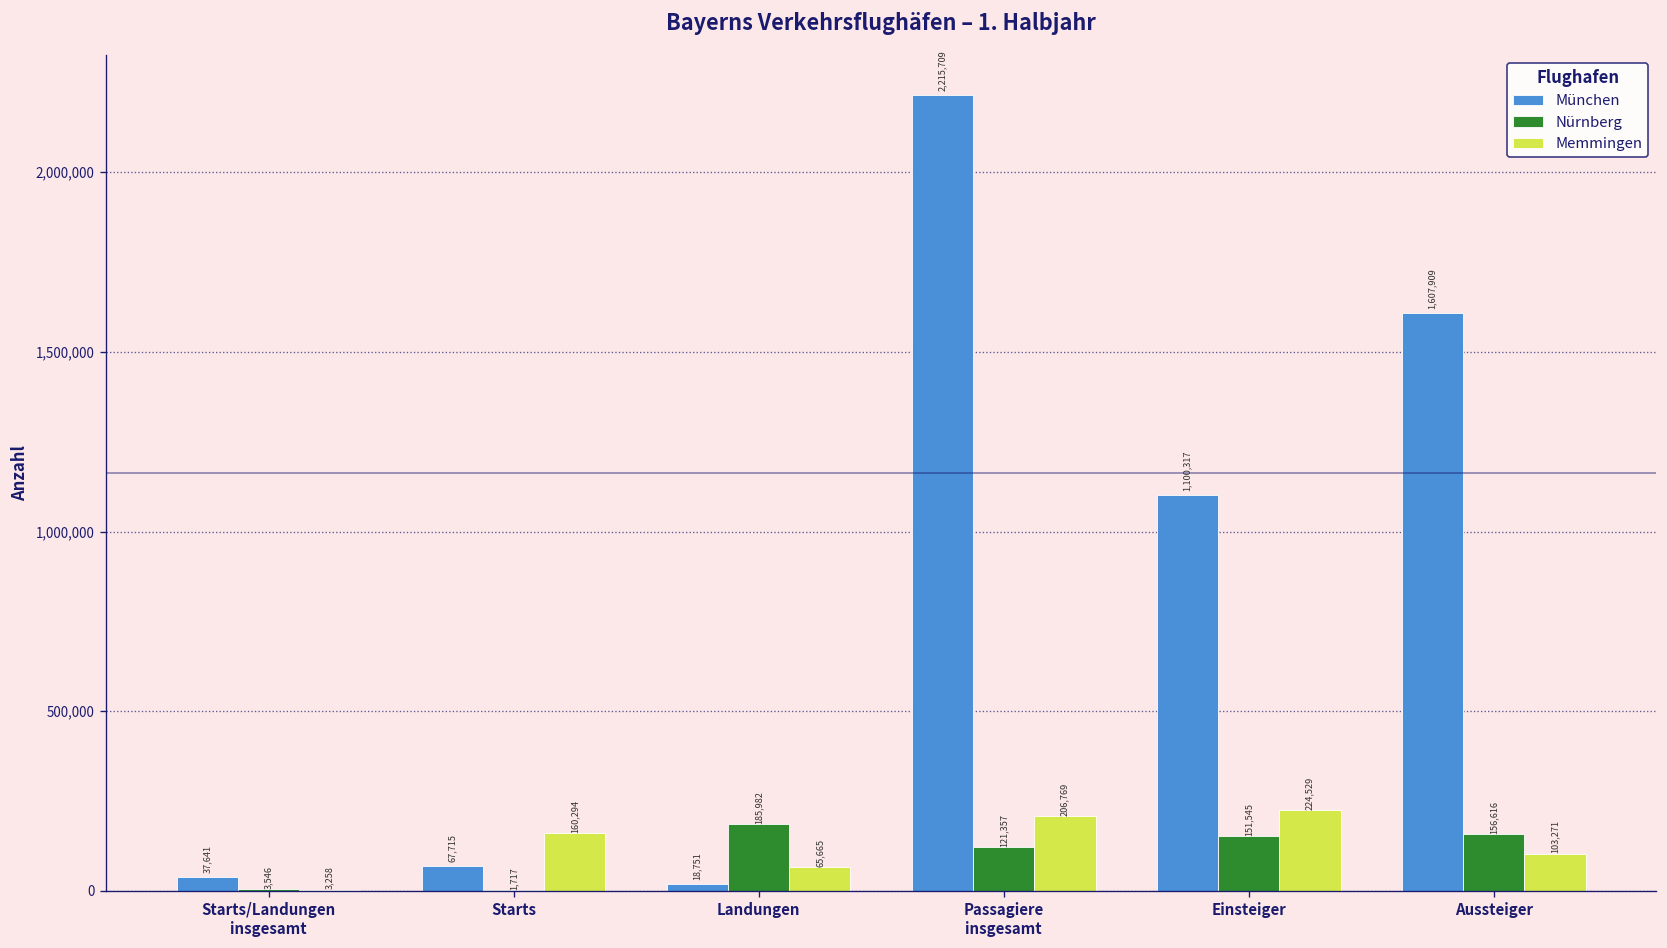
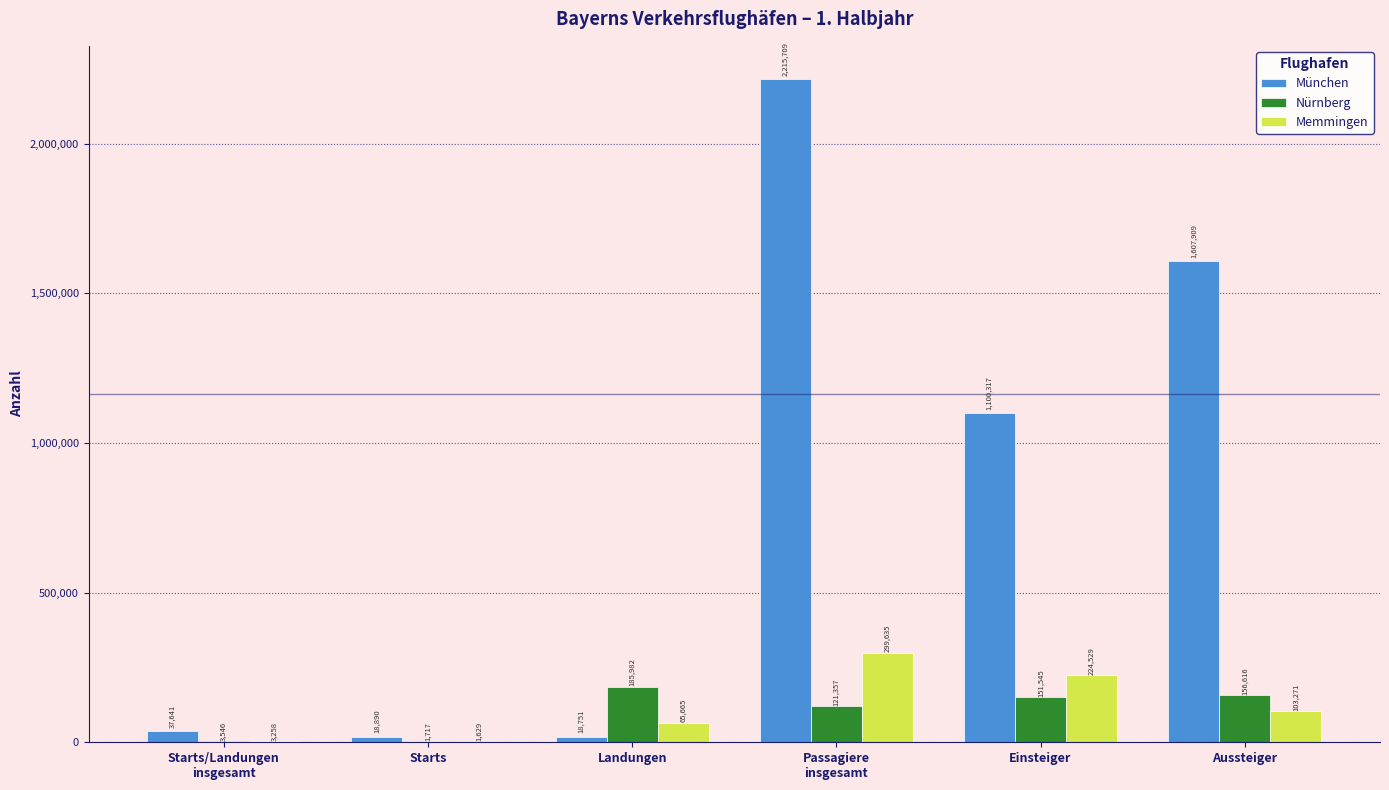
  {
    "München": {
      "Starts/Landungen insgesamt": "37,641",
-     "Starts": "67,715",
+     "Starts": "18,890",
      "Landungen": "18,751",
      "Passagiere insgesamt": "2,215,709",
      "Einsteiger": "1,100,317",
      "Aussteiger": "1,607,909"
    },
    "Nürnberg": {
      "Starts/Landungen insgesamt": "3,546",
      "Starts": "1,717",
      "Landungen": "185,982",
      "Passagiere insgesamt": "121,357",
      "Einsteiger": "151,545",
      "Aussteiger": "156,616"
    },
    "Memmingen": {
      "Starts/Landungen insgesamt": "3,258",
-     "Starts": "160,294",
+     "Starts": "1,629",
      "Landungen": "65,665",
-     "Passagiere insgesamt": "206,769",
+     "Passagiere insgesamt": "299,635",
      "Einsteiger": "224,529",
      "Aussteiger": "103,271"
    }
  }
